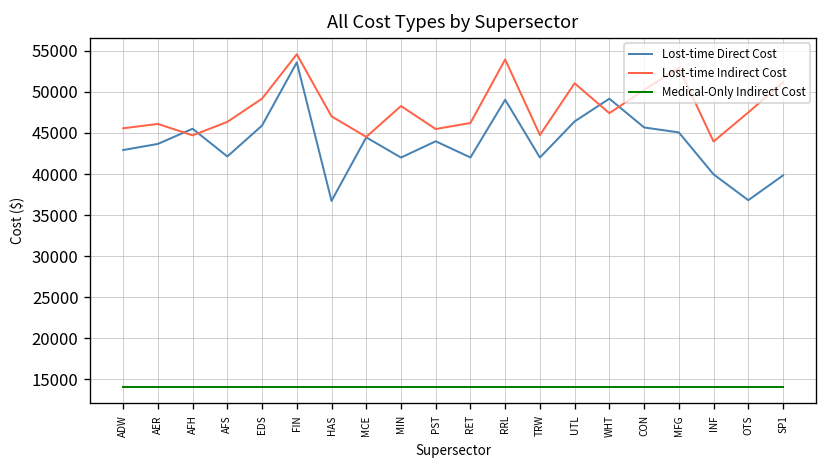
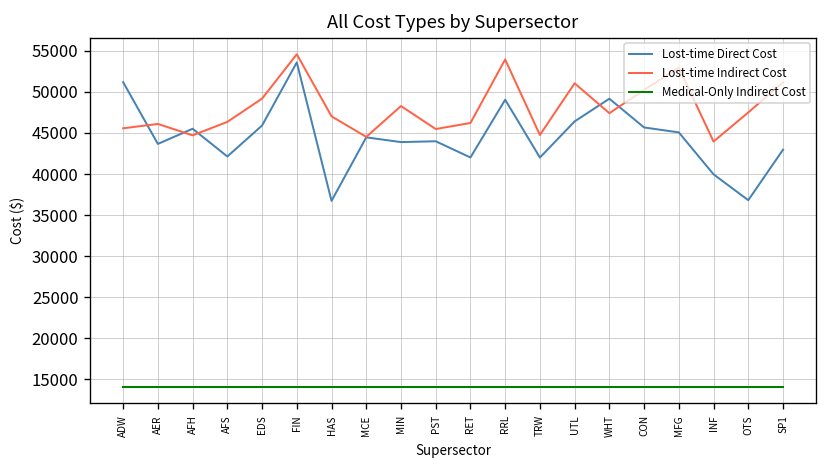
  {
    "Lost-time Direct Cost": {
-     "ADW": 43000,
+     "ADW": 51000,
      "AER": 44000,
      "AFH": 46000,
      "AFS": 42000,
      "EDS": 46000,
      "FIN": 54000,
      "HAS": 37000,
-     "MIN": 42000,
+     "MIN": 44000,
      "PST": 44000,
      "RET": 42000,
      "RRL": 49000,
      "TRW": 42000,
      "UTL": 46000,
      "WHT": 49000,
      "CON": 46000,
      "MFG": 45000,
      "INF": 40000,
      "OTS": 37000,
-     "SP1": 40000
+     "SP1": 43000
    },
    "Lost-time Indirect Cost": {
      "ADW": 46000,
      "AER": 46000,
      "AFH": 45000,
      "AFS": 46000,
      "EDS": 49000,
      "FIN": 55000,
      "HAS": 47000,
      "MIN": 48000,
      "PST": 45000,
      "RET": 46000,
      "RRL": 54000,
      "TRW": 45000,
      "UTL": 51000,
      "WHT": 47000,
      "INF": 44000,
      "OTS": 47000
    },
    "Medical-Only Indirect Cost": {
      "ADW": 14000,
      "AER": 14000,
      "AFH": 14000,
      "AFS": 14000,
      "EDS": 14000,
      "FIN": 14000,
      "HAS": 14000,
      "MCE": 14000,
      "MIN": 14000,
      "PST": 14000,
      "RET": 14000,
      "RRL": 14000,
      "TRW": 14000,
      "UTL": 14000,
      "WHT": 14000,
      "CON": 14000,
      "MFG": 14000,
      "INF": 14000,
      "OTS": 14000,
      "SP1": 14000
    }
  }
